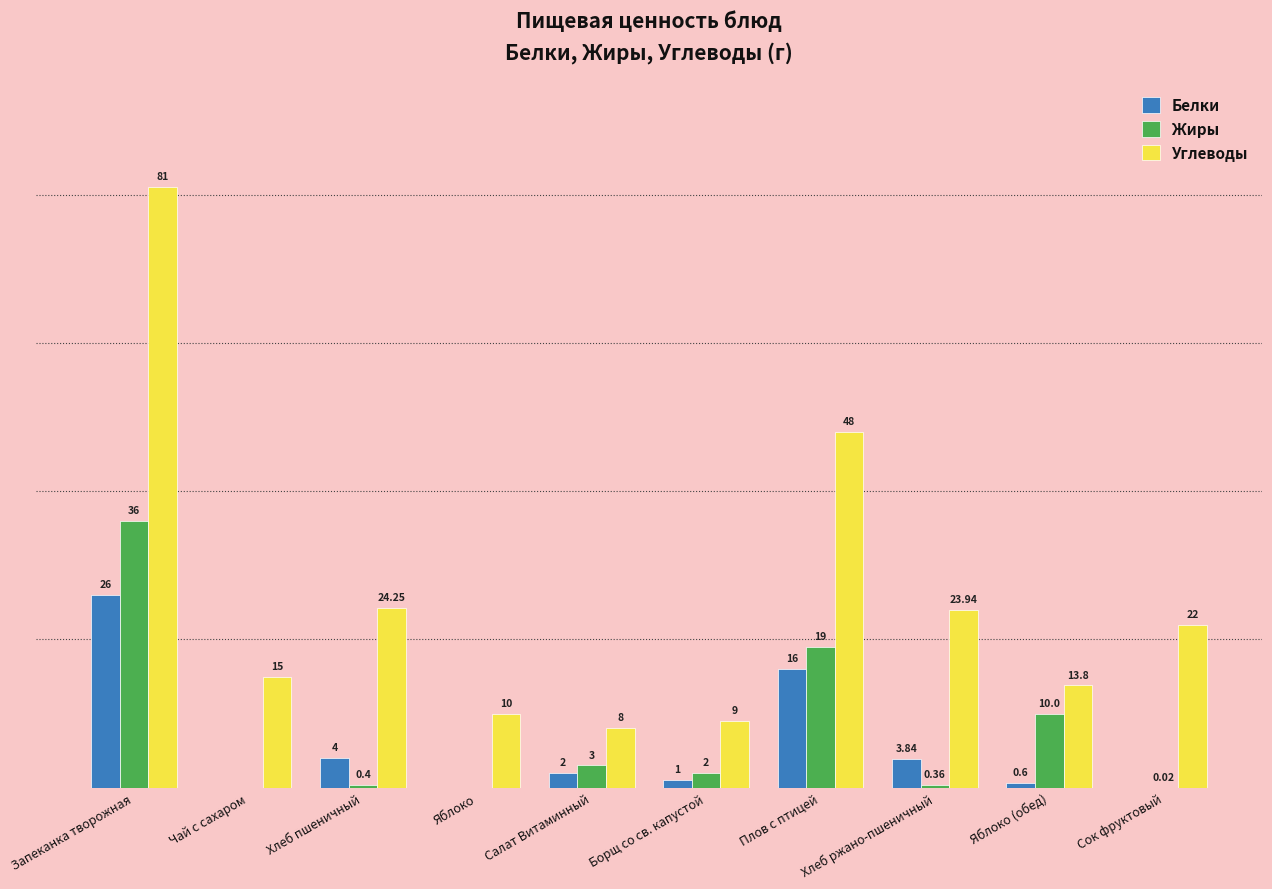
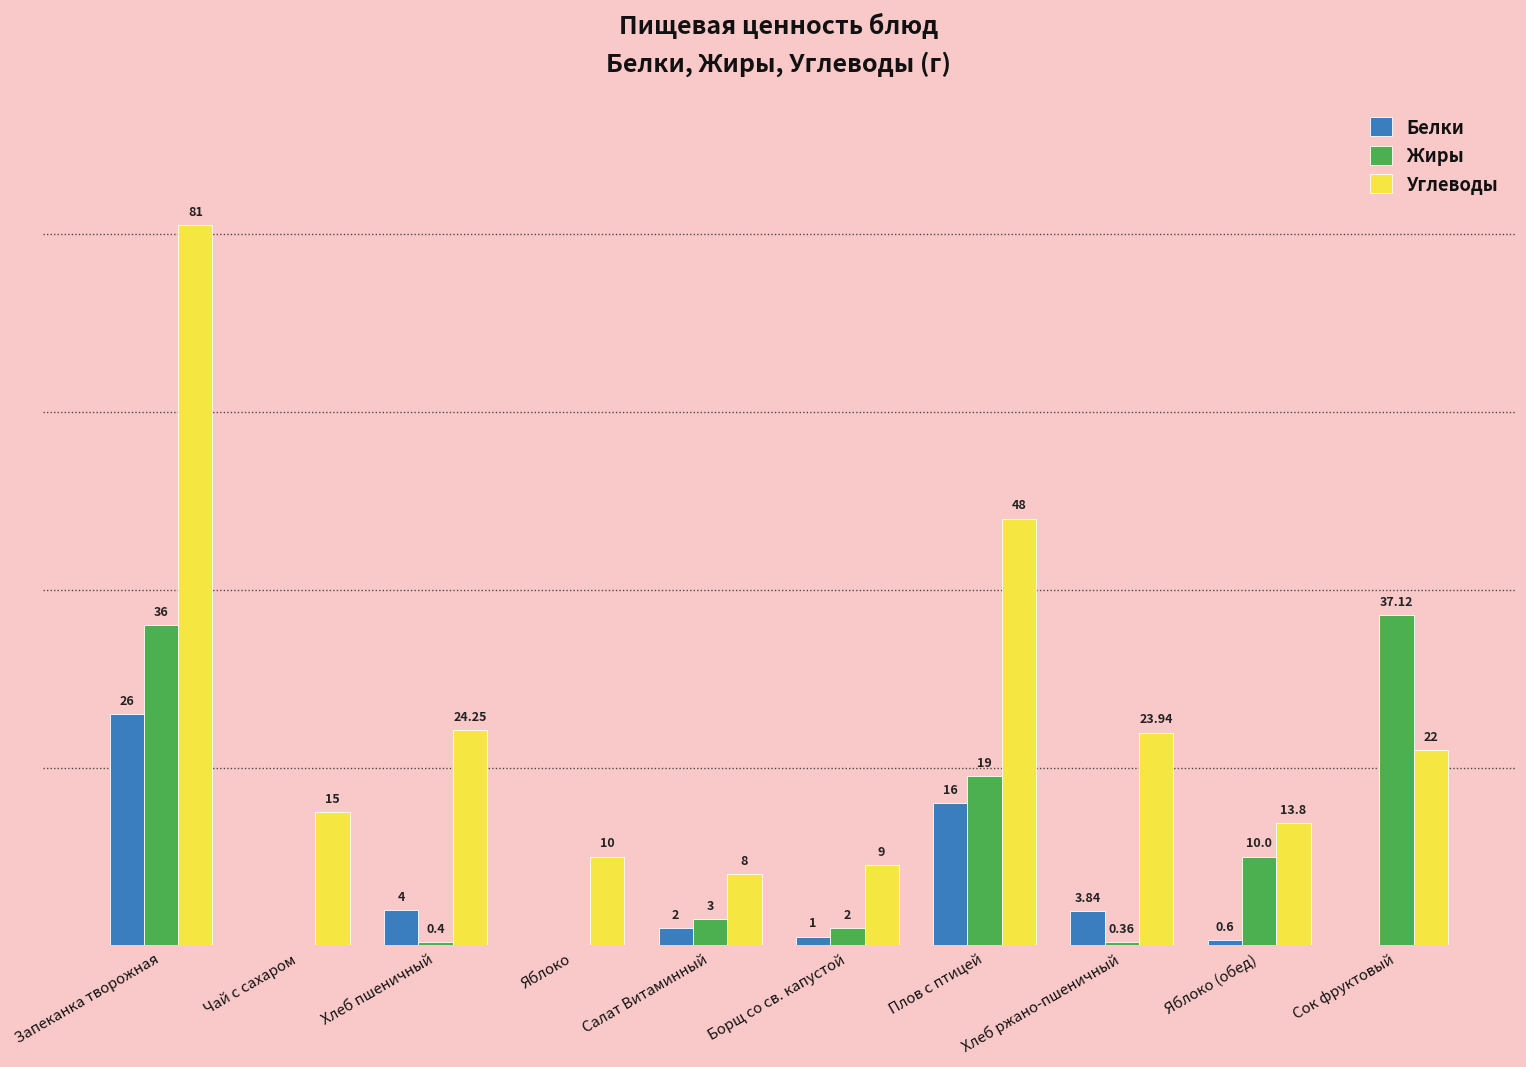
  {
    "Белки": {
      "Запеканка творожная": 26,
      "Хлеб пшеничный": 4,
      "Салат Витаминный": 2,
      "Борщ со св. капустой": 1,
      "Плов с птицей": 16,
      "Хлеб ржано-пшеничный": 3.84,
      "Яблоко (обед)": 0.6
    },
    "Жиры": {
      "Запеканка творожная": 36,
      "Хлеб пшеничный": 0.4,
      "Салат Витаминный": 3,
      "Борщ со св. капустой": 2,
      "Плов с птицей": 19,
      "Хлеб ржано-пшеничный": 0.36,
      "Яблоко (обед)": 10.0,
-     "Сок фруктовый": 0.02
+     "Сок фруктовый": 37.12
    },
    "Углеводы": {
      "Запеканка творожная": 81,
      "Чай с сахаром": 15,
      "Хлеб пшеничный": 24.25,
      "Яблоко": 10,
      "Салат Витаминный": 8,
      "Борщ со св. капустой": 9,
      "Плов с птицей": 48,
      "Хлеб ржано-пшеничный": 23.94,
      "Яблоко (обед)": 13.8,
      "Сок фруктовый": 22
    }
  }
